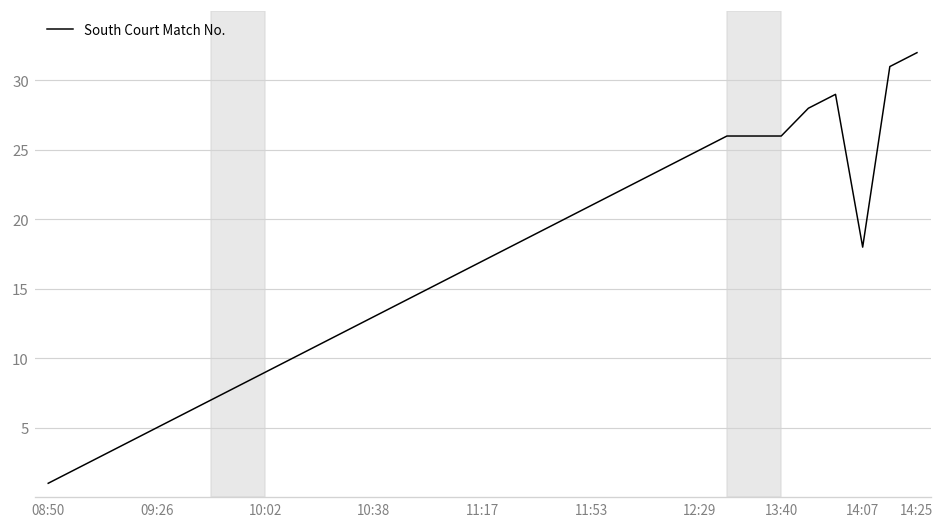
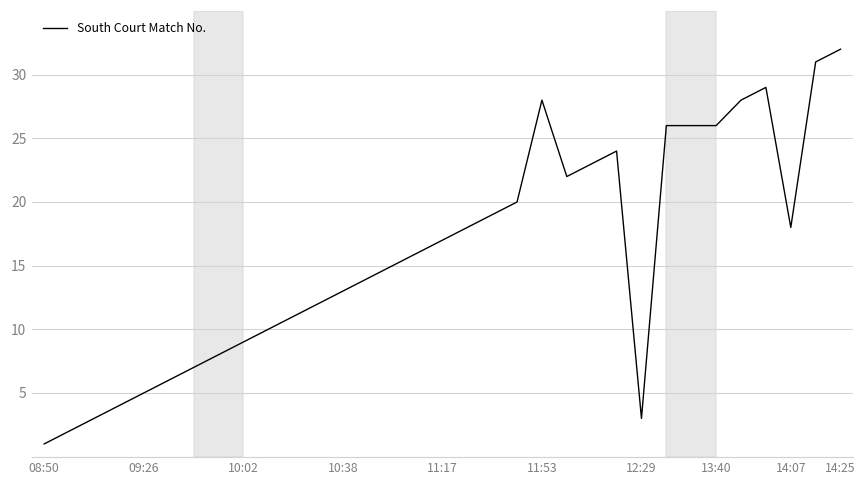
  {
    "08:50": 1,
    "09:26": 5,
    "10:02": 9,
    "10:38": 13,
    "11:17": 17,
-   "11:53": 21,
-   "12:29": 25,
+   "11:53": 28,
+   "12:29": 3,
    "13:40": 26,
    "14:07": 18,
    "14:25": 32
  }
